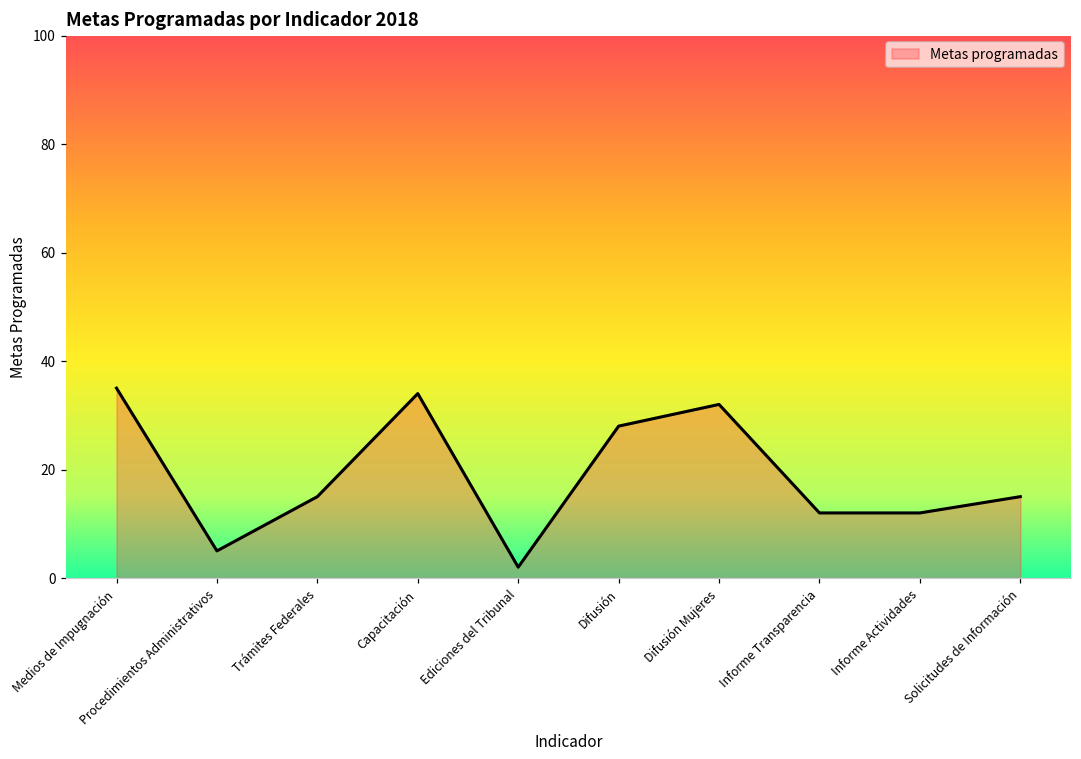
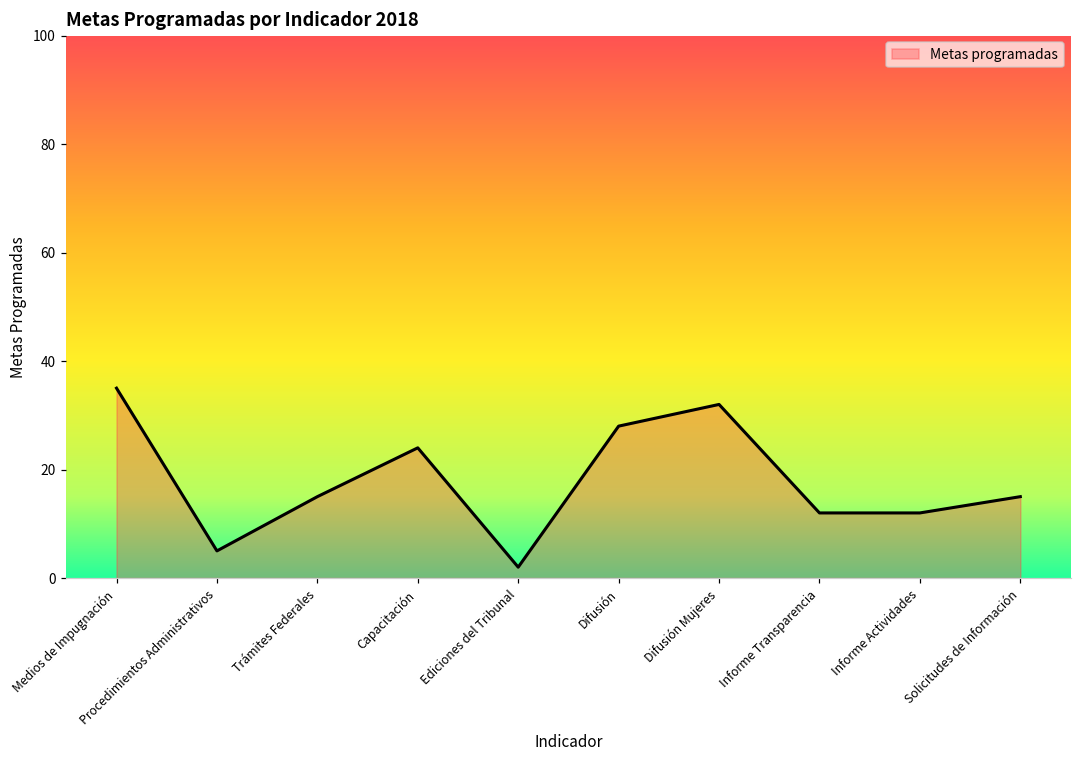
  {
    "Medios de Impugnación": 35,
    "Procedimientos Administrativos": 5,
    "Trámites Federales": 15,
-   "Capacitación": 34,
+   "Capacitación": 24,
    "Ediciones del Tribunal": 2,
    "Difusión": 28,
    "Difusión Mujeres": 32,
    "Informe Transparencia": 12,
    "Informe Actividades": 12,
    "Solicitudes de Información": 15
  }
